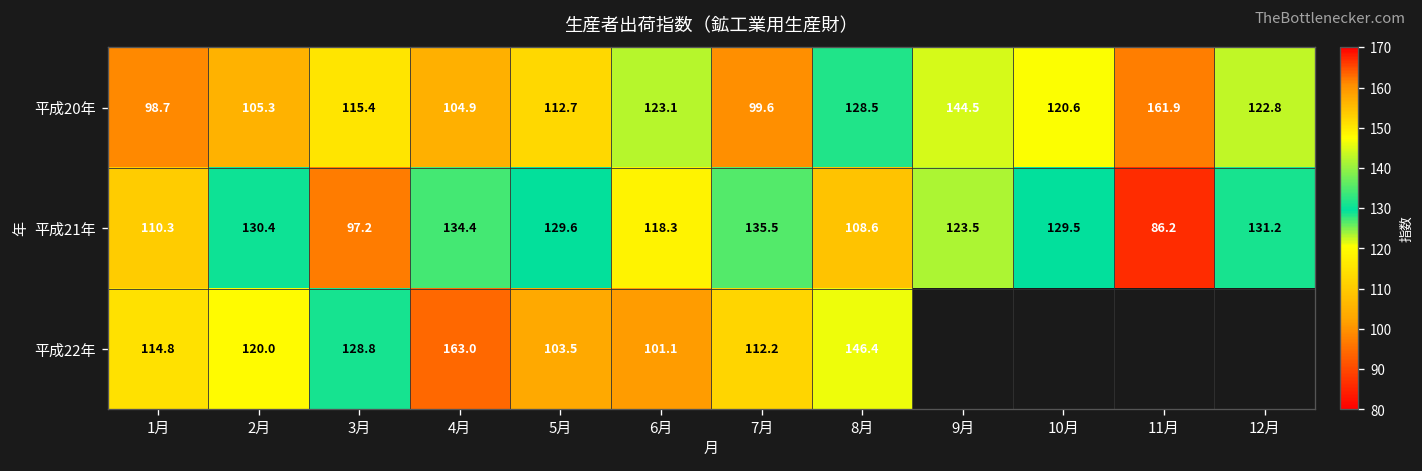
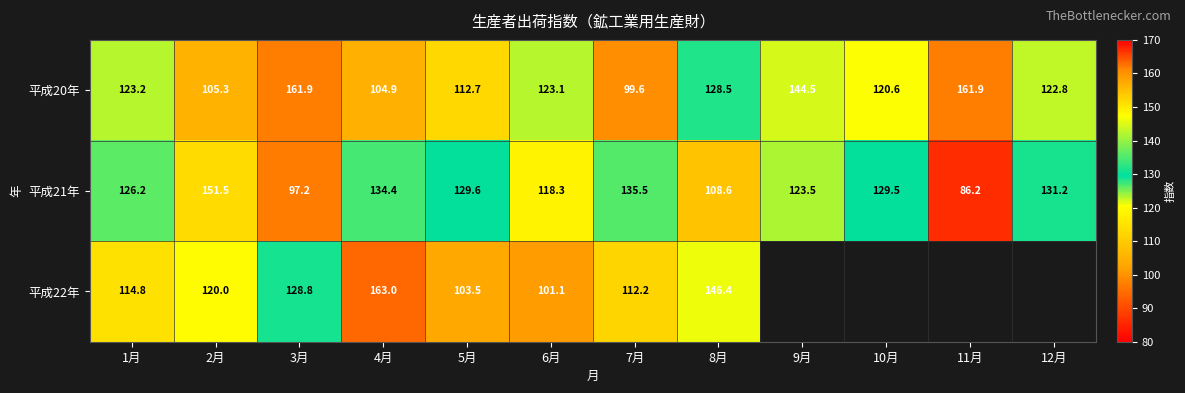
  {
    "平成20年": {
-     "1月": 98.7,
+     "1月": 123.2,
      "2月": 105.3,
-     "3月": 115.4,
+     "3月": 161.9,
      "4月": 104.9,
      "5月": 112.7,
      "6月": 123.1,
      "7月": 99.6,
      "8月": 128.5,
      "9月": 144.5,
      "10月": 120.6,
      "11月": 161.9,
      "12月": 122.8
    },
    "平成21年": {
-     "1月": 110.3,
-     "2月": 130.4,
+     "1月": 126.2,
+     "2月": 151.5,
      "3月": 97.2,
      "4月": 134.4,
      "5月": 129.6,
      "6月": 118.3,
      "7月": 135.5,
      "8月": 108.6,
      "9月": 123.5,
      "10月": 129.5,
      "11月": 86.2,
      "12月": 131.2
    },
    "平成22年": {
      "1月": 114.8,
      "2月": 120.0,
      "3月": 128.8,
      "4月": 163.0,
      "5月": 103.5,
      "6月": 101.1,
      "7月": 112.2,
      "8月": 146.4
    }
  }
